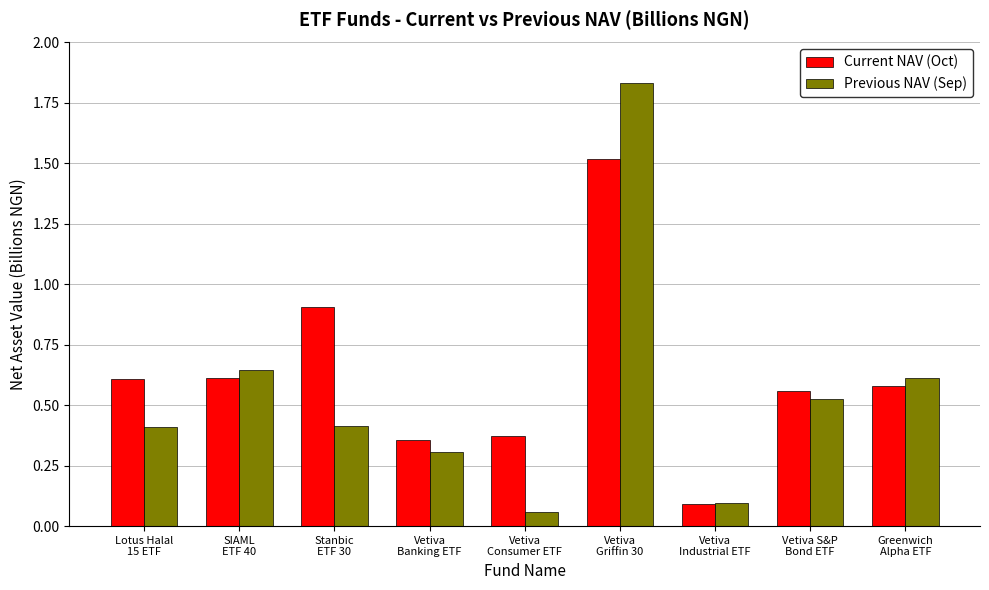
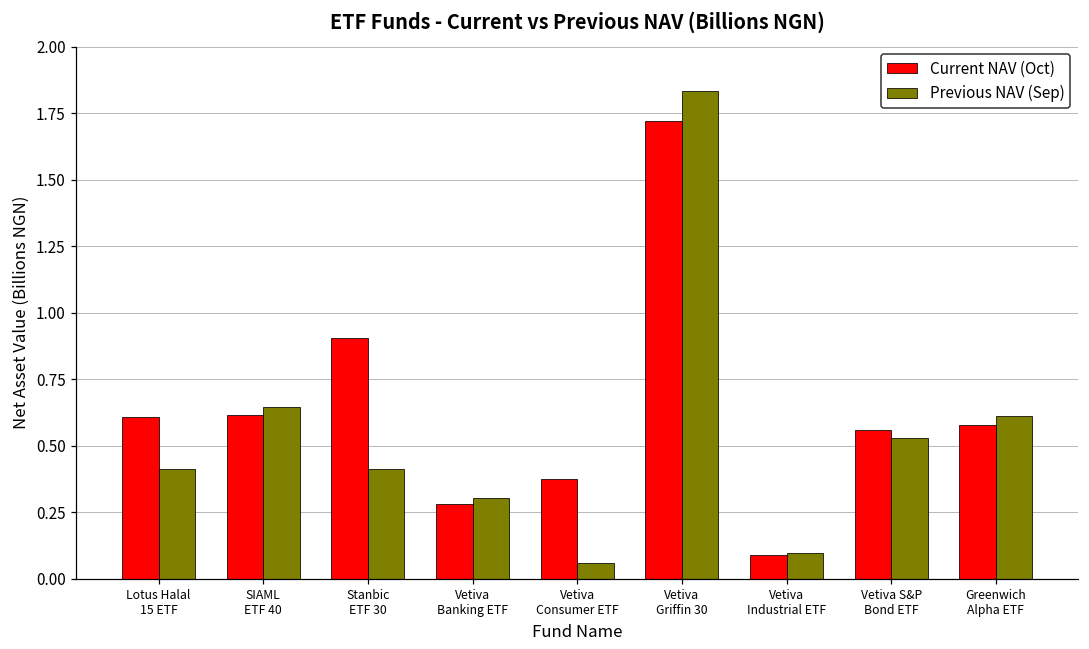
  {
    "Current NAV (Oct)": {
      "Lotus Halal 15 ETF": 0.61,
      "SIAML ETF 40": 0.61,
      "Stanbic ETF 30": 0.91,
-     "Vetiva Banking ETF": 0.35,
+     "Vetiva Banking ETF": 0.28,
      "Vetiva Consumer ETF": 0.37,
-     "Vetiva Griffin 30": 1.52,
+     "Vetiva Griffin 30": 1.72,
      "Vetiva Industrial ETF": 0.09,
      "Vetiva S&P Bond ETF": 0.56,
      "Greenwich Alpha ETF": 0.58
    },
    "Previous NAV (Sep)": {
      "Lotus Halal 15 ETF": 0.41,
      "SIAML ETF 40": 0.65,
      "Stanbic ETF 30": 0.41,
      "Vetiva Banking ETF": 0.30,
      "Vetiva Consumer ETF": 0.06,
      "Vetiva Griffin 30": 1.83,
      "Vetiva Industrial ETF": 0.09,
      "Vetiva S&P Bond ETF": 0.53,
      "Greenwich Alpha ETF": 0.61
    }
  }
